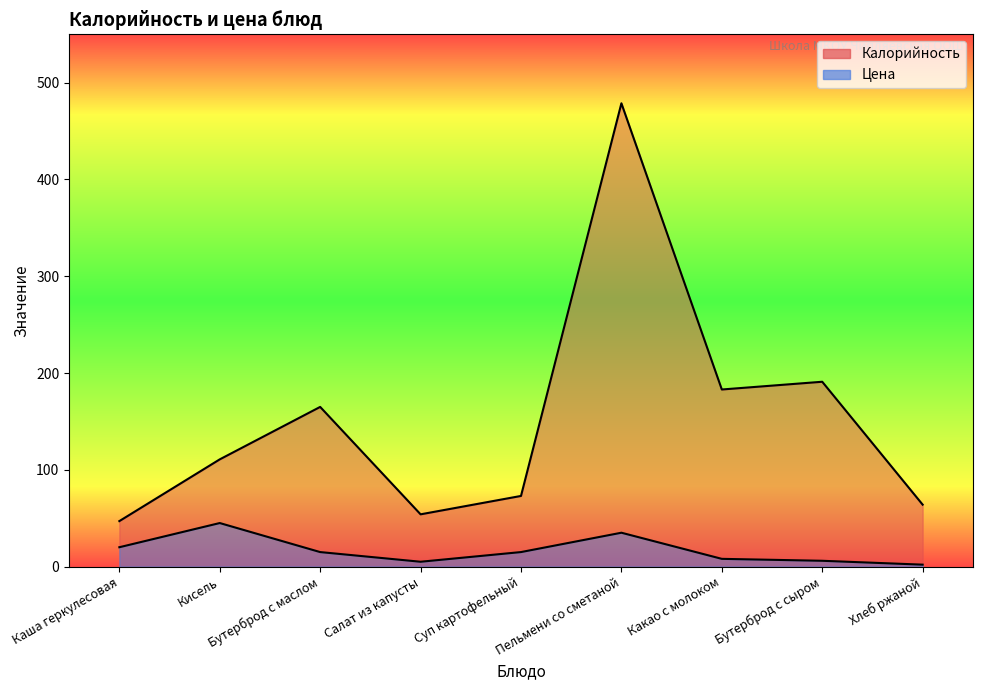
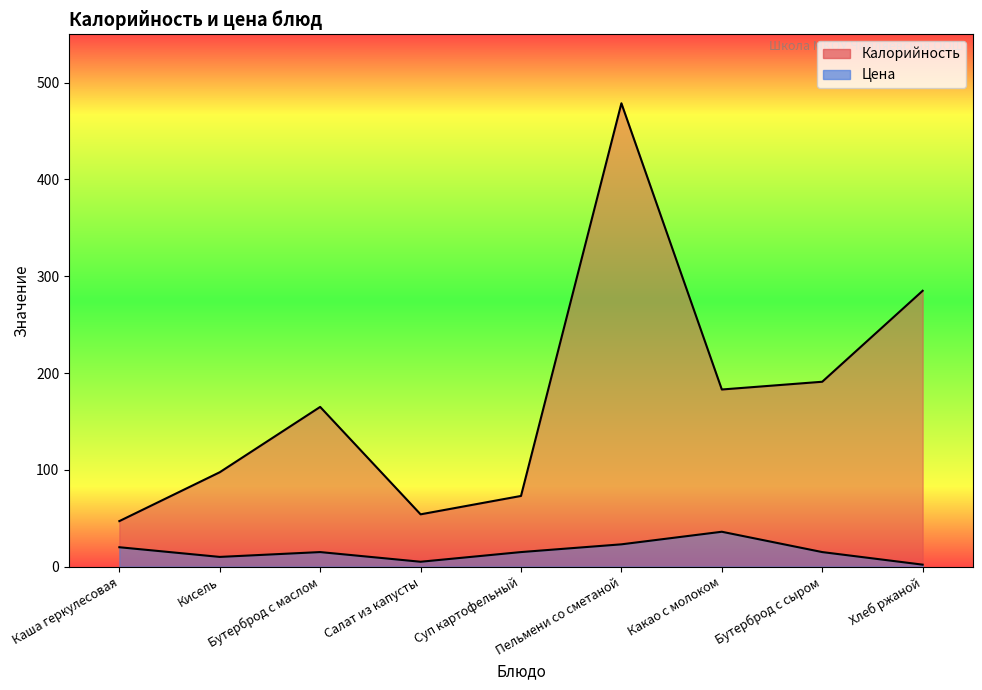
  {
    "Калорийность": {
      "Каша геркулесовая": 50,
-     "Кисель": 110,
+     "Кисель": 100,
      "Бутерброд с маслом": 170,
      "Салат из капусты": 50,
      "Суп картофельный": 70,
      "Пельмени со сметаной": 480,
      "Какао с молоком": 180,
      "Бутерброд с сыром": 190,
-     "Хлеб ржаной": 60
+     "Хлеб ржаной": 290
    },
    "Цена": {
      "Каша геркулесовая": 20,
-     "Кисель": 50,
+     "Кисель": 10,
      "Бутерброд с маслом": 20,
      "Салат из капусты": 10,
      "Суп картофельный": 20,
-     "Пельмени со сметаной": 40,
-     "Какао с молоком": 10,
-     "Бутерброд с сыром": 10,
+     "Пельмени со сметаной": 20,
+     "Какао с молоком": 40,
+     "Бутерброд с сыром": 20,
      "Хлеб ржаной": 0
    }
  }
